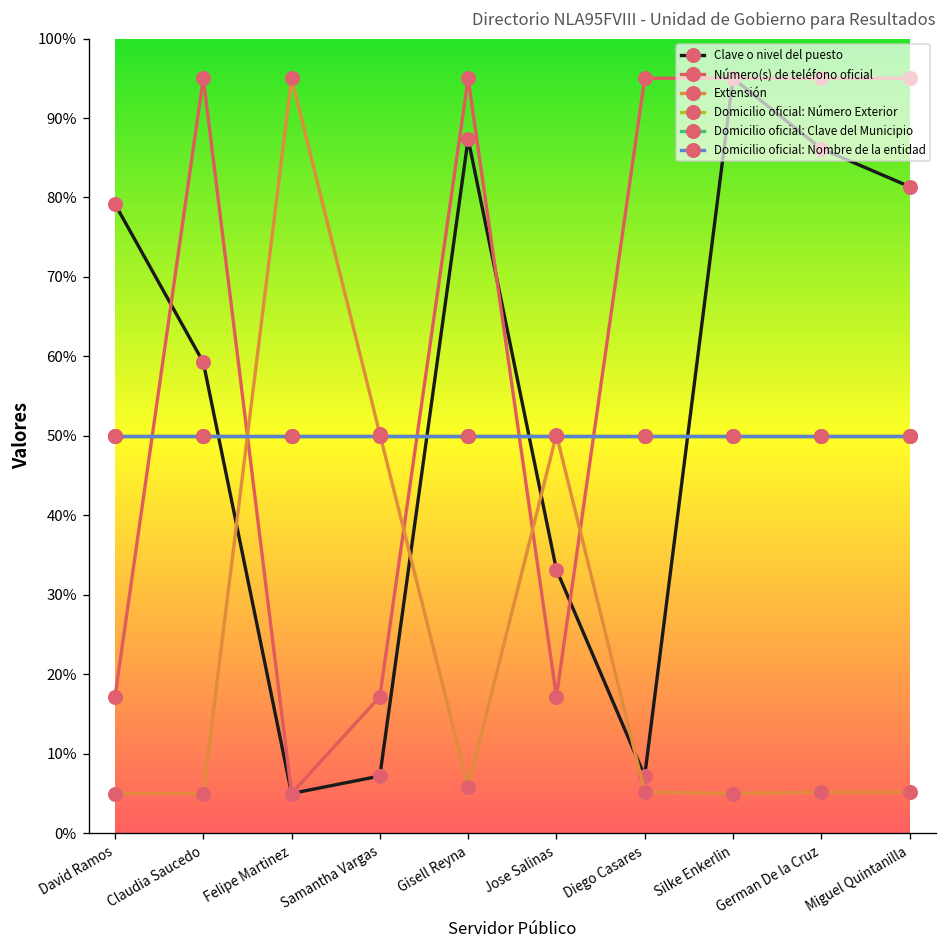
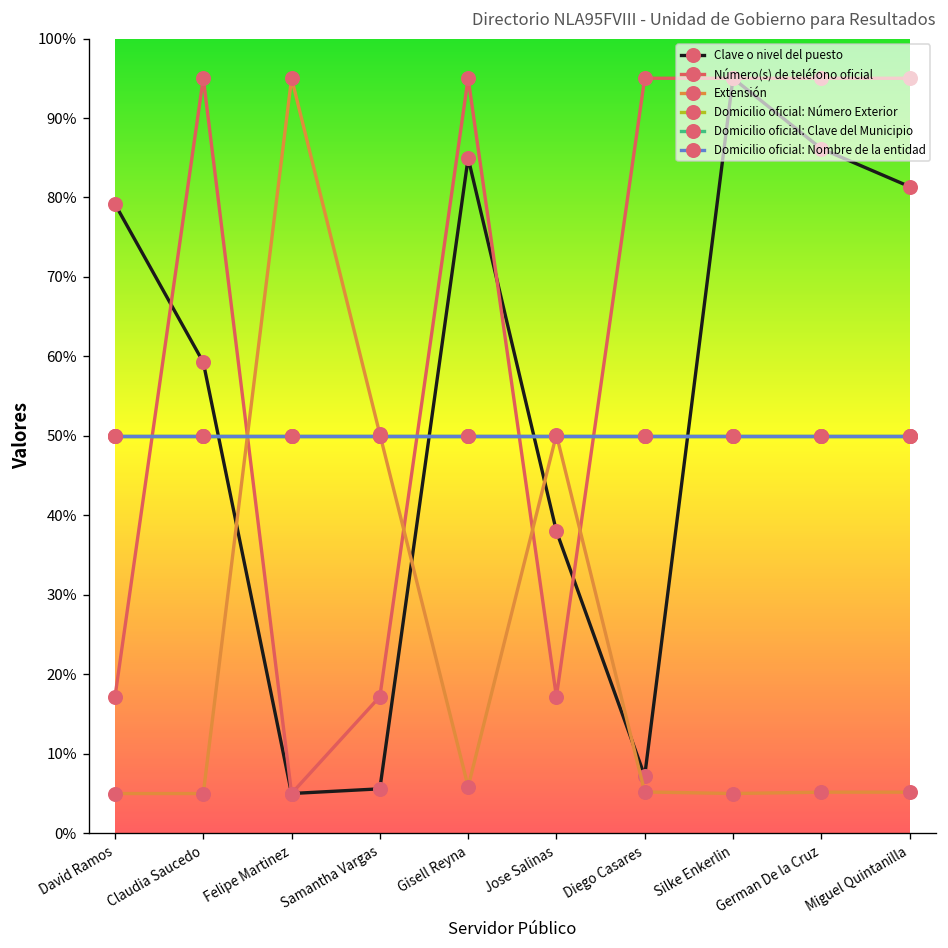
  {
    "Clave o nivel del puesto": {
      "David Ramos": "79%",
      "Claudia Saucedo": "59%",
-     "Samantha Vargas": "7%",
-     "Gisell Reyna": "87%",
-     "Jose Salinas": "33%",
+     "Samantha Vargas": "6%",
+     "Gisell Reyna": "85%",
+     "Jose Salinas": "38%",
      "Diego Casares": "7%",
      "Miguel Quintanilla": "81%"
    },
    "Domicilio oficial: Nombre de la entidad": {
      "David Ramos": "50%",
      "Claudia Saucedo": "50%",
      "Felipe Martinez": "50%",
      "Gisell Reyna": "50%",
      "Diego Casares": "50%",
      "Silke Enkerlin": "50%",
      "German De la Cruz": "50%",
      "Miguel Quintanilla": "50%"
    }
  }
